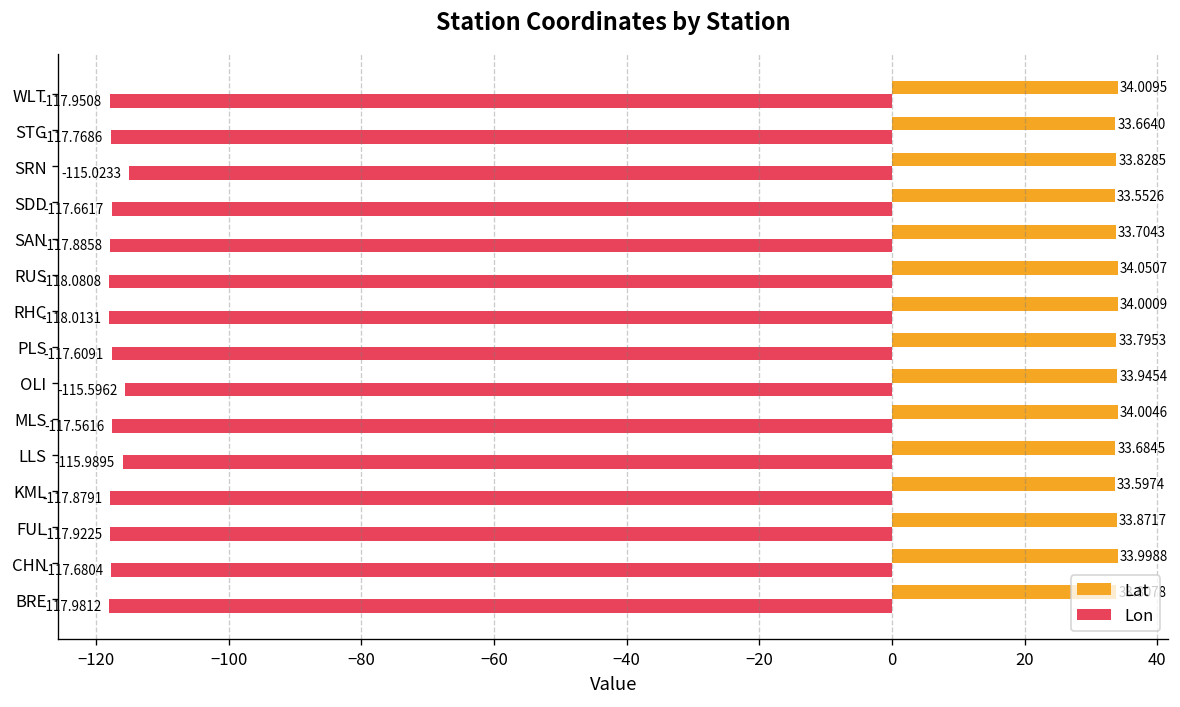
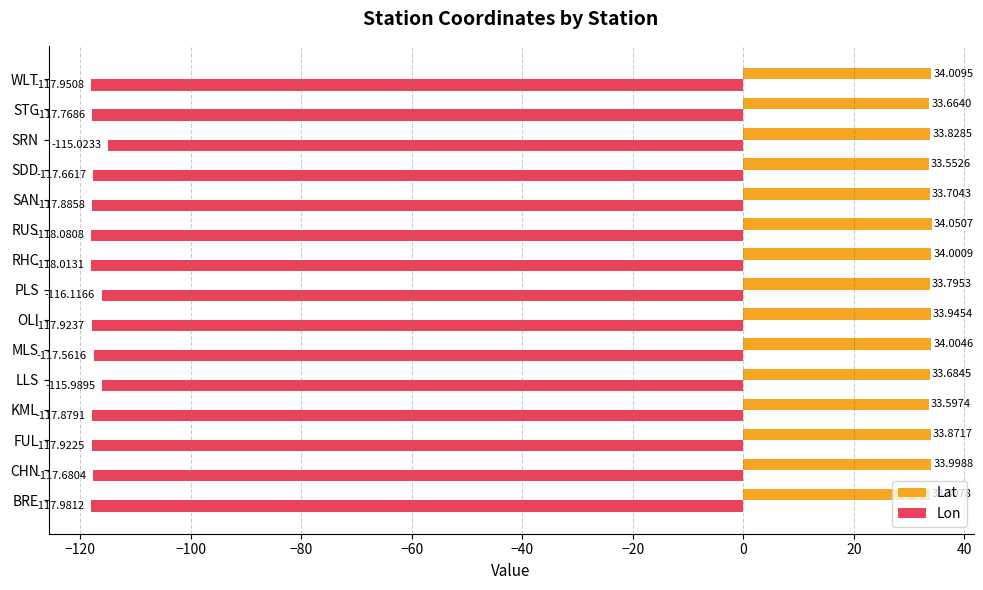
  {
    "Lat": {
      "WLT": 34.0095,
      "STG": 33.6640,
      "SRN": 33.8285,
      "SDD": 33.5526,
      "SAN": 33.7043,
      "RUS": 34.0507,
      "RHC": 34.0009,
      "PLS": 33.7953,
      "OLI": 33.9454,
      "MLS": 34.0046,
      "LLS": 33.6845,
      "KML": 33.5974,
      "FUL": 33.8717,
      "CHN": 33.9988
    },
    "Lon": {
      "WLT": -117.9508,
      "STG": -117.7686,
      "SRN": -115.0233,
      "SDD": -117.6617,
      "SAN": -117.8858,
      "RUS": -118.0808,
      "RHC": -118.0131,
-     "PLS": -117.6091,
-     "OLI": -115.5962,
+     "PLS": -116.1166,
+     "OLI": -117.9237,
      "MLS": -117.5616,
      "LLS": -115.9895,
      "KML": -117.8791,
      "FUL": -117.9225,
      "CHN": -117.6804,
      "BRE": -117.9812
    }
  }
